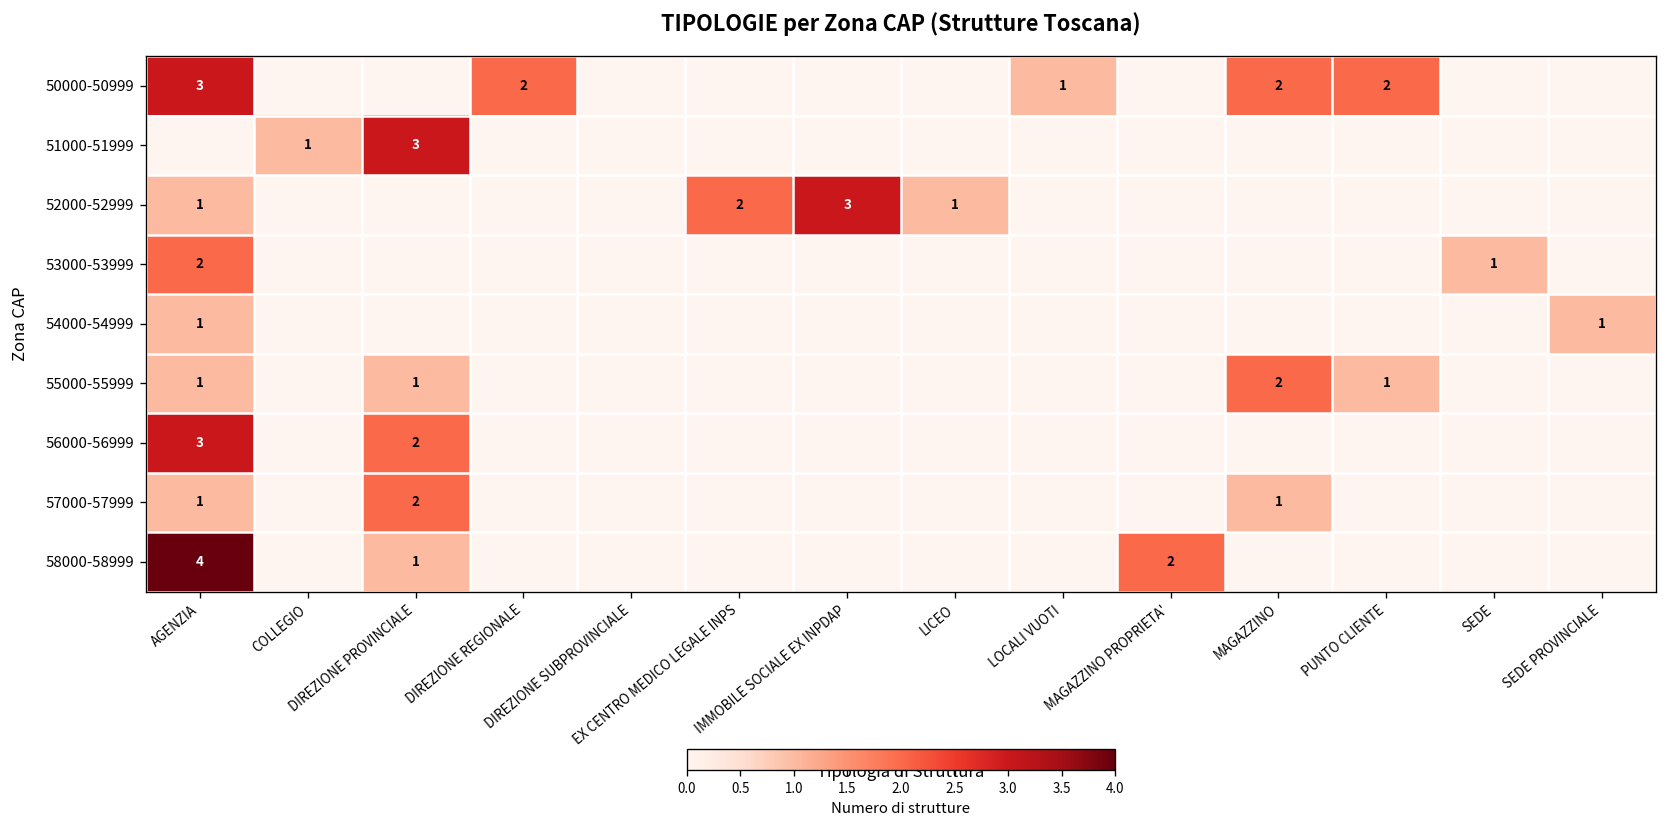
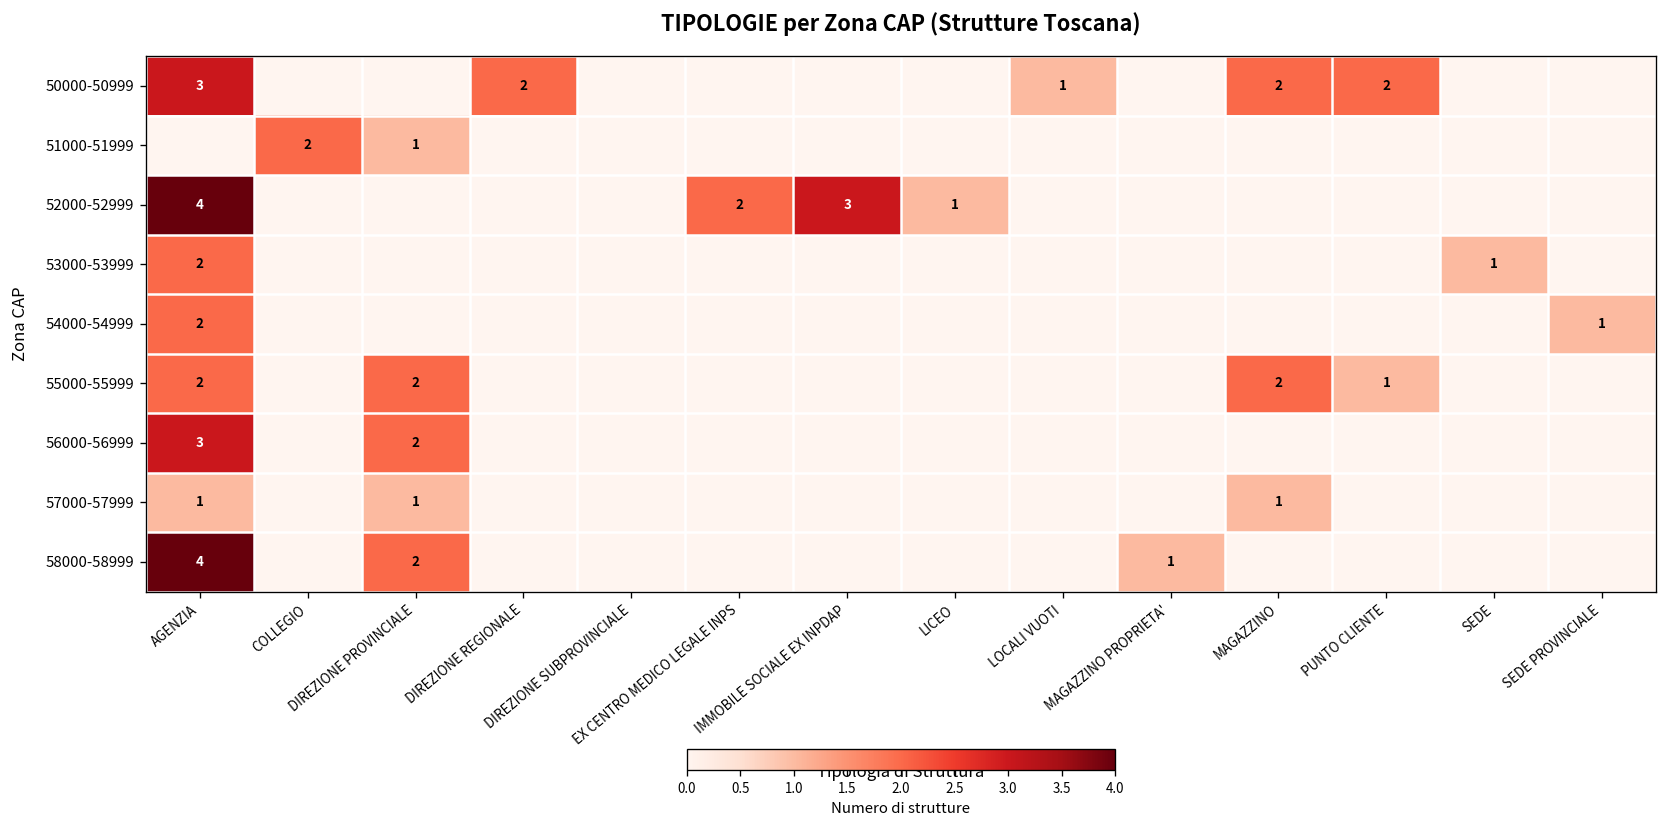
  {
    "50000-50999": {
      "AGENZIA": 3,
      "DIREZIONE REGIONALE": 2,
      "LOCALI VUOTI": 1,
      "MAGAZZINO": 2,
      "PUNTO CLIENTE": 2
    },
    "51000-51999": {
-     "COLLEGIO": 1,
-     "DIREZIONE PROVINCIALE": 3
+     "COLLEGIO": 2,
+     "DIREZIONE PROVINCIALE": 1
    },
    "52000-52999": {
-     "AGENZIA": 1,
+     "AGENZIA": 4,
      "EX CENTRO MEDICO LEGALE INPS": 2,
      "IMMOBILE SOCIALE EX INPDAP": 3,
      "LICEO": 1
    },
    "53000-53999": {
      "AGENZIA": 2,
      "SEDE": 1
    },
    "54000-54999": {
-     "AGENZIA": 1,
+     "AGENZIA": 2,
      "SEDE PROVINCIALE": 1
    },
    "55000-55999": {
-     "AGENZIA": 1,
-     "DIREZIONE PROVINCIALE": 1,
+     "AGENZIA": 2,
+     "DIREZIONE PROVINCIALE": 2,
      "MAGAZZINO": 2,
      "PUNTO CLIENTE": 1
    },
    "56000-56999": {
      "AGENZIA": 3,
      "DIREZIONE PROVINCIALE": 2
    },
    "57000-57999": {
      "AGENZIA": 1,
-     "DIREZIONE PROVINCIALE": 2,
+     "DIREZIONE PROVINCIALE": 1,
      "MAGAZZINO": 1
    },
    "58000-58999": {
      "AGENZIA": 4,
-     "DIREZIONE PROVINCIALE": 1,
-     "MAGAZZINO PROPRIETA'": 2
+     "DIREZIONE PROVINCIALE": 2,
+     "MAGAZZINO PROPRIETA'": 1
    }
  }
